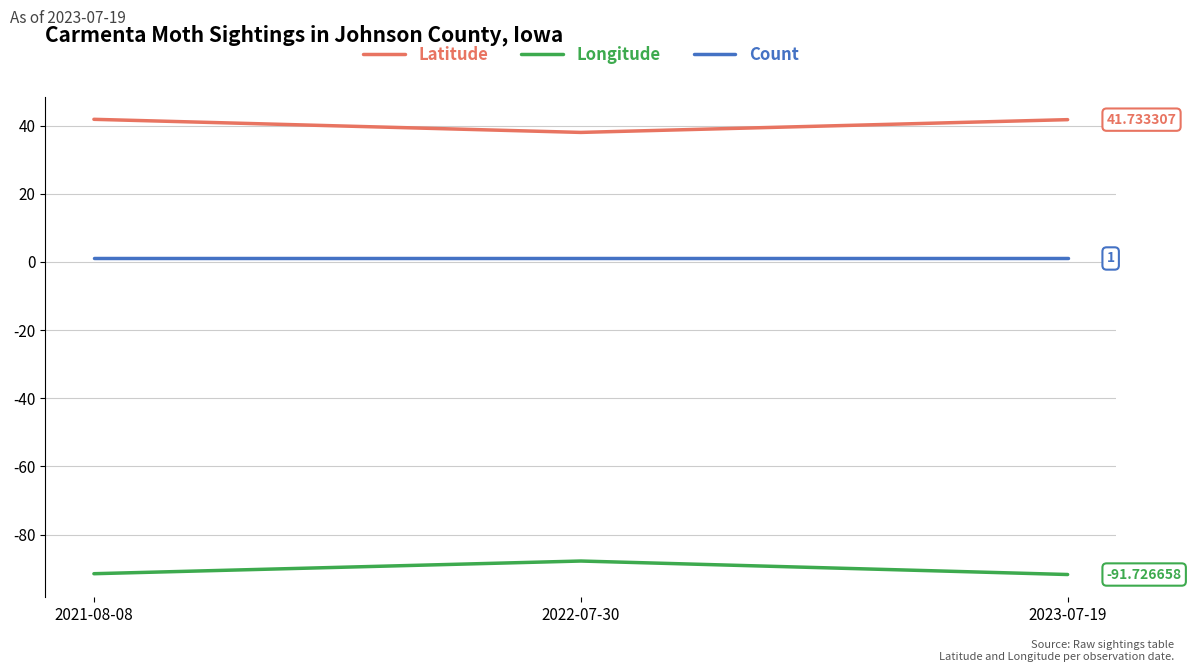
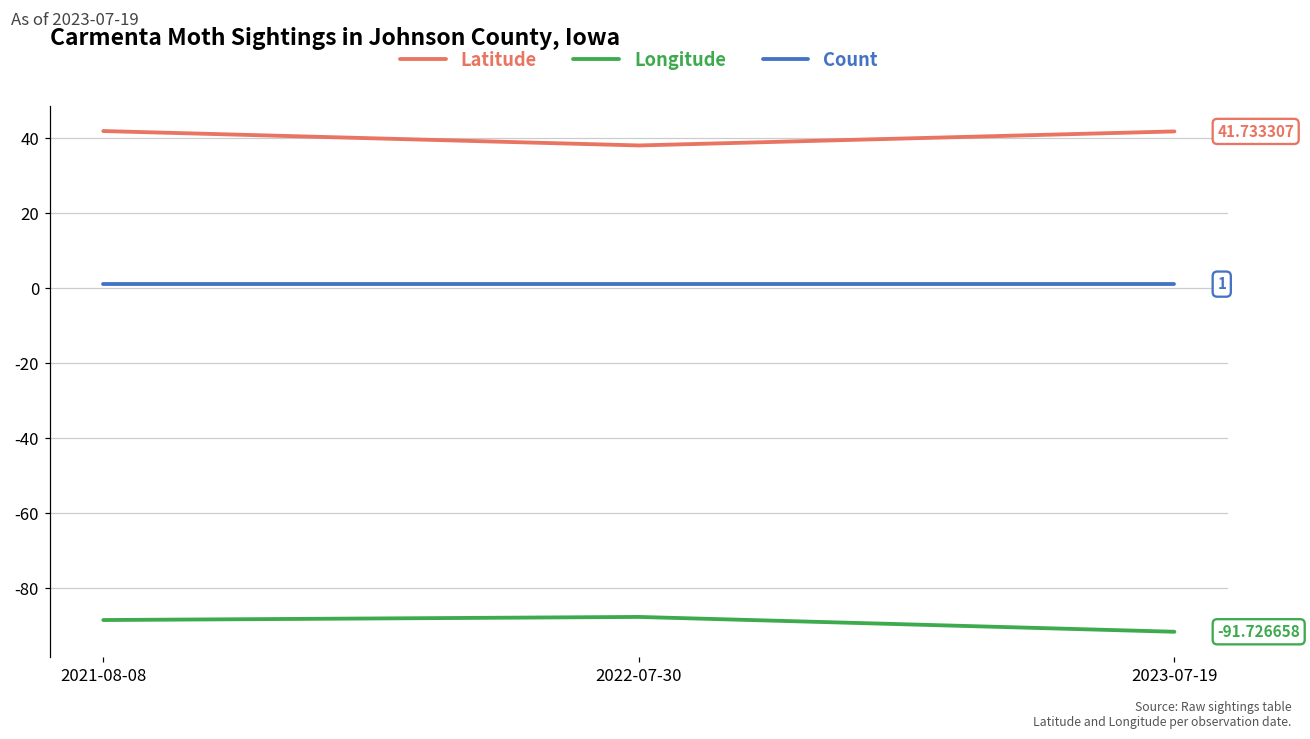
  {
    "Latitude": {
      "2021-08-08": 42,
      "2022-07-30": 38,
      "2023-07-19": 42
    },
    "Longitude": {
-     "2021-08-08": -91,
+     "2021-08-08": -89,
      "2022-07-30": -88,
      "2023-07-19": -92
    },
    "Count": {
      "2021-08-08": 1,
      "2022-07-30": 1,
      "2023-07-19": 1
    }
  }
